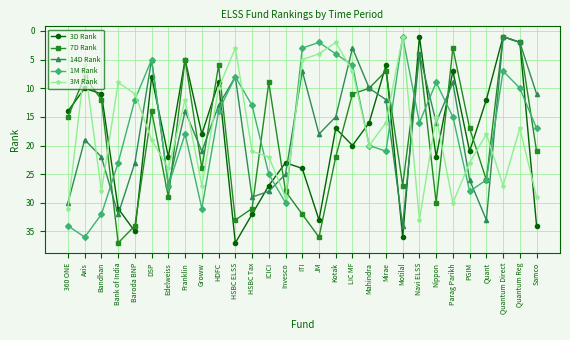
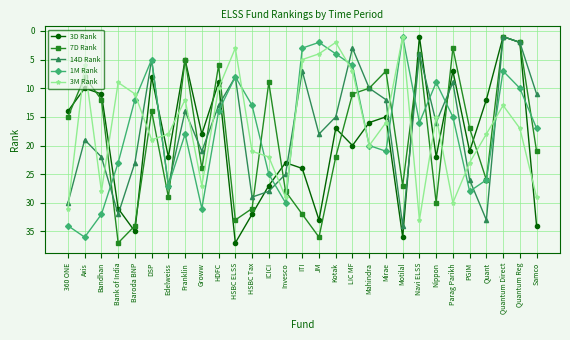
  {
    "3D Rank": {
      "360 ONE": 14,
      "Bandhan": 11,
      "Bank of India": 31,
      "Baroda BNP": 35,
      "DSP": 8,
      "Edelweiss": 22,
      "Groww": 18,
      "HDFC": 9,
      "HSBC ELSS": 37,
      "HSBC Tax": 32,
      "ICICI": 27,
      "Invesco": 23,
      "ITI": 24,
      "JM": 33,
      "Kotak": 17,
      "LIC MF": 20,
      "Mahindra": 16,
-     "Mirae": 6,
+     "Mirae": 15,
      "Motilal": 36,
      "Navi ELSS": 1,
      "Nippon": 22,
      "Parag Parikh": 7,
      "PGIM": 21,
      "Quant": 12,
      "Samco": 34
    },
    "3M Rank": {
      "360 ONE": 31,
      "Bandhan": 28,
      "Bank of India": 9,
      "Baroda BNP": 11,
      "DSP": 19,
-     "Edelweiss": 24,
+     "Edelweiss": 18,
      "Franklin": 12,
      "Groww": 27,
      "HDFC": 10,
      "HSBC ELSS": 3,
      "HSBC Tax": 21,
      "ICICI": 22,
      "Invesco": 29,
      "ITI": 5,
      "JM": 4,
      "Kotak": 2,
      "LIC MF": 7,
      "Mirae": 16,
      "Navi ELSS": 33,
      "Nippon": 15,
      "Parag Parikh": 30,
      "PGIM": 23,
      "Quant": 18,
-     "Quantum Direct": 27,
+     "Quantum Direct": 13,
      "Quantum Reg": 17,
      "Samco": 29
    }
  }
